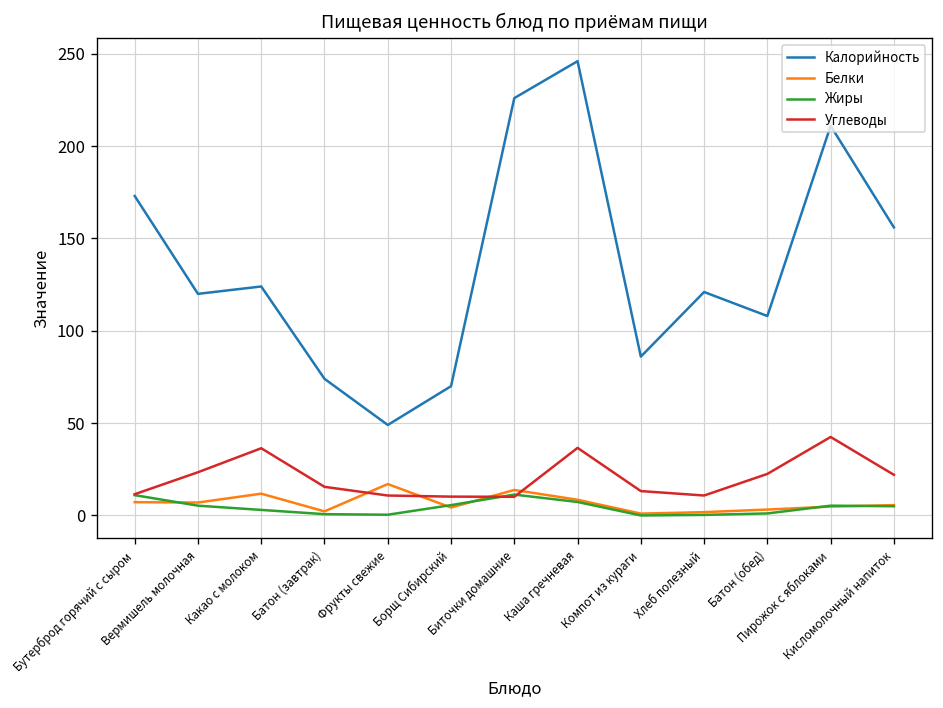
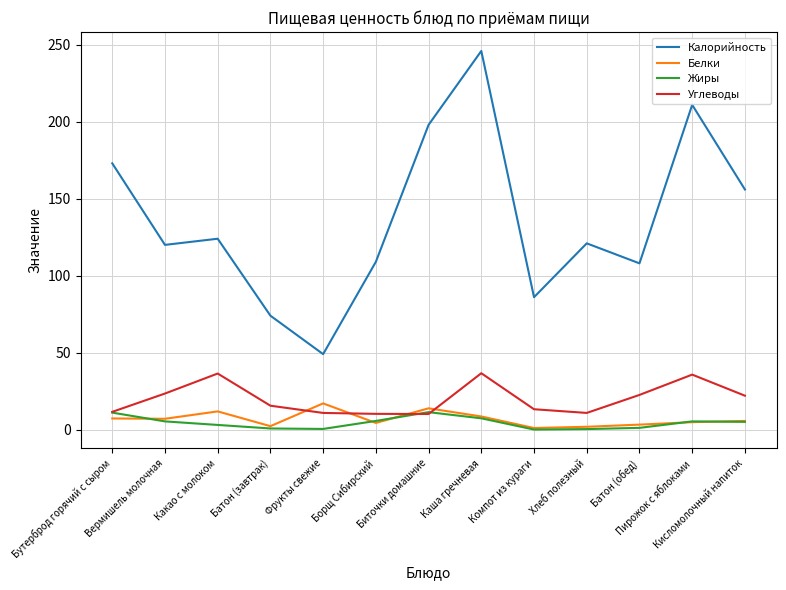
  {
    "Калорийность": {
      "Бутерброд горячий с сыром": 173,
      "Вермишель молочная": 120,
      "Какао с молоком": 124,
      "Батон (завтрак)": 74,
      "Фрукты свежие": 49,
-     "Борщ Сибирский": 70,
-     "Биточки домашние": 226,
+     "Борщ Сибирский": 109,
+     "Биточки домашние": 198,
      "Каша гречневая": 246,
      "Компот из кураги": 86,
      "Хлеб полезный": 121,
      "Батон (обед)": 108,
      "Пирожок с яблоками": 211,
      "Кисломолочный напиток": 156
    },
    "Белки": {
      "Бутерброд горячий с сыром": 7,
      "Вермишель молочная": 7,
      "Какао с молоком": 12,
      "Фрукты свежие": 17,
      "Биточки домашние": 14,
      "Батон (обед)": 3
    },
    "Жиры": {
      "Вермишель молочная": 5,
      "Какао с молоком": 3,
      "Фрукты свежие": 0,
      "Батон (обед)": 1
    },
    "Углеводы": {
      "Вермишель молочная": 23,
      "Какао с молоком": 36,
      "Батон (завтрак)": 16,
      "Фрукты свежие": 11,
      "Борщ Сибирский": 10,
      "Каша гречневая": 37,
      "Компот из кураги": 13,
      "Хлеб полезный": 11,
      "Батон (обед)": 23,
-     "Пирожок с яблоками": 43,
+     "Пирожок с яблоками": 36,
      "Кисломолочный напиток": 22
    }
  }
